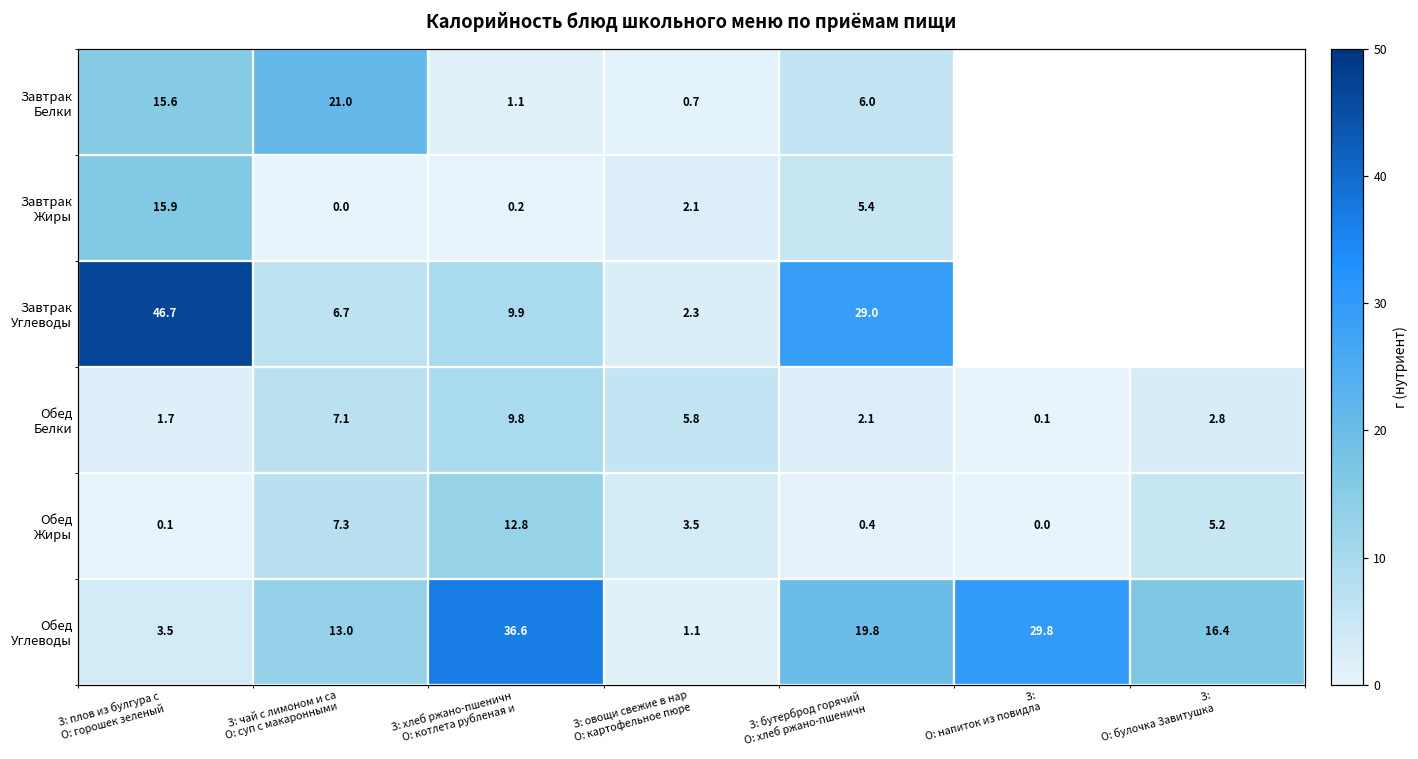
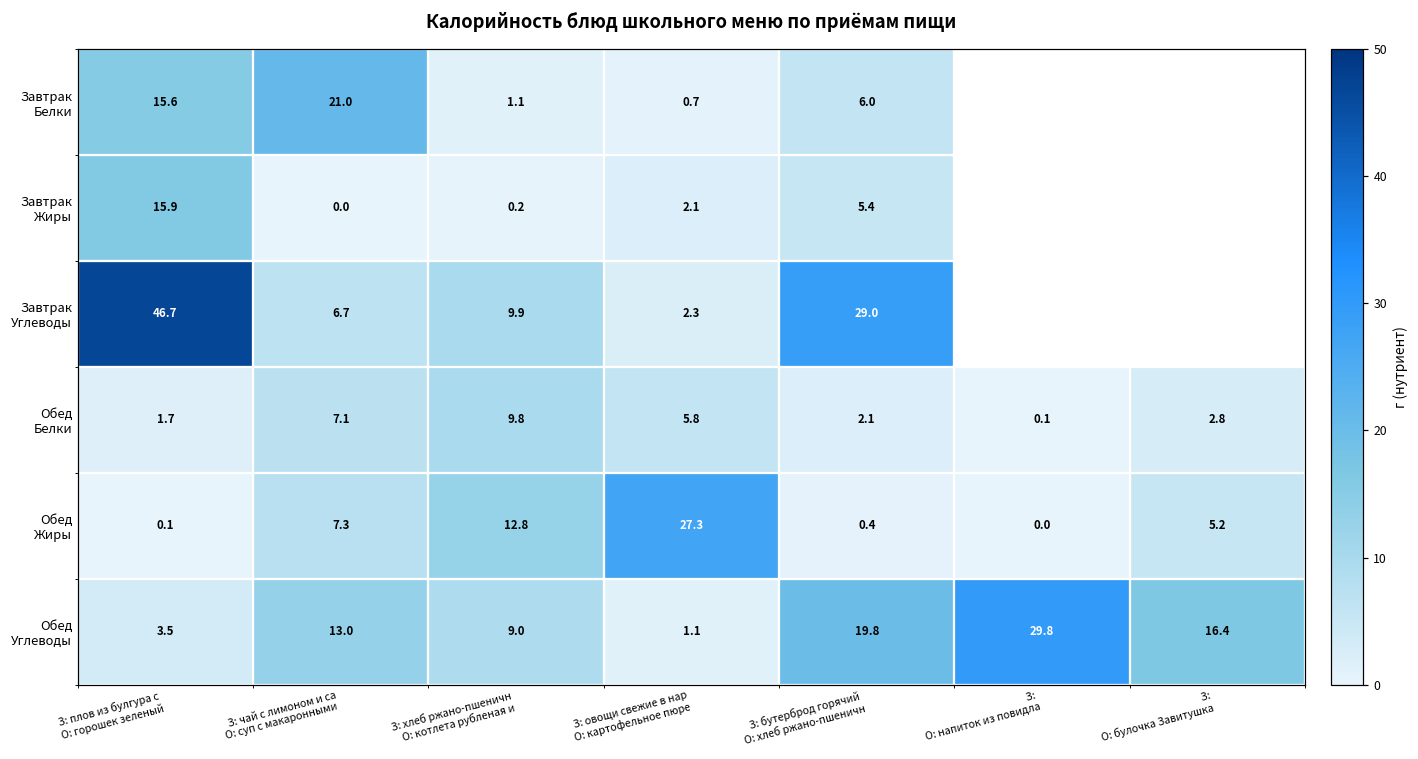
  {
    "Завтрак Белки": {
      "З: плов из булгура с О: горошек зеленый": 15.6,
      "З: чай с лимоном и са О: суп с макаронными": 21.0,
      "З: хлеб ржано-пшеничн О: котлета рубленая и": 1.1,
      "З: овощи свежие в нар О: картофельное пюре": 0.7,
      "З: бутерброд горячий О: хлеб ржано-пшеничн": 6.0
    },
    "Завтрак Жиры": {
      "З: плов из булгура с О: горошек зеленый": 15.9,
      "З: чай с лимоном и са О: суп с макаронными": 0.0,
      "З: хлеб ржано-пшеничн О: котлета рубленая и": 0.2,
      "З: овощи свежие в нар О: картофельное пюре": 2.1,
      "З: бутерброд горячий О: хлеб ржано-пшеничн": 5.4
    },
    "Завтрак Углеводы": {
      "З: плов из булгура с О: горошек зеленый": 46.7,
      "З: чай с лимоном и са О: суп с макаронными": 6.7,
      "З: хлеб ржано-пшеничн О: котлета рубленая и": 9.9,
      "З: овощи свежие в нар О: картофельное пюре": 2.3,
      "З: бутерброд горячий О: хлеб ржано-пшеничн": 29.0
    },
    "Обед Белки": {
      "З: плов из булгура с О: горошек зеленый": 1.7,
      "З: чай с лимоном и са О: суп с макаронными": 7.1,
      "З: хлеб ржано-пшеничн О: котлета рубленая и": 9.8,
      "З: овощи свежие в нар О: картофельное пюре": 5.8,
      "З: бутерброд горячий О: хлеб ржано-пшеничн": 2.1,
      "З: О: напиток из повидла": 0.1,
      "З: О: булочка Завитушка": 2.8
    },
    "Обед Жиры": {
      "З: плов из булгура с О: горошек зеленый": 0.1,
      "З: чай с лимоном и са О: суп с макаронными": 7.3,
      "З: хлеб ржано-пшеничн О: котлета рубленая и": 12.8,
-     "З: овощи свежие в нар О: картофельное пюре": 3.5,
+     "З: овощи свежие в нар О: картофельное пюре": 27.3,
      "З: бутерброд горячий О: хлеб ржано-пшеничн": 0.4,
      "З: О: напиток из повидла": 0.0,
      "З: О: булочка Завитушка": 5.2
    },
    "Обед Углеводы": {
      "З: плов из булгура с О: горошек зеленый": 3.5,
      "З: чай с лимоном и са О: суп с макаронными": 13.0,
-     "З: хлеб ржано-пшеничн О: котлета рубленая и": 36.6,
+     "З: хлеб ржано-пшеничн О: котлета рубленая и": 9.0,
      "З: овощи свежие в нар О: картофельное пюре": 1.1,
      "З: бутерброд горячий О: хлеб ржано-пшеничн": 19.8,
      "З: О: напиток из повидла": 29.8,
      "З: О: булочка Завитушка": 16.4
    }
  }
